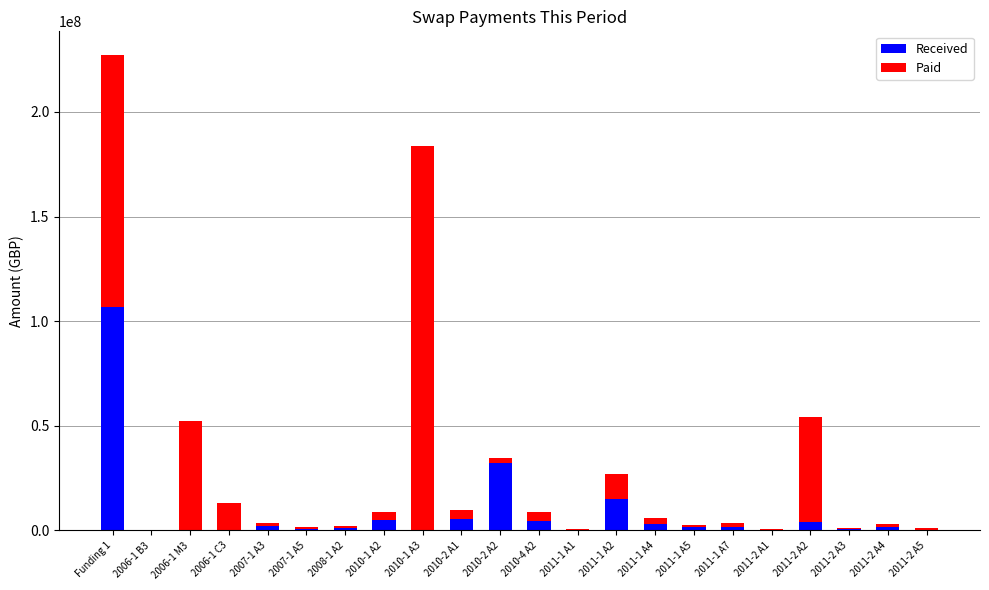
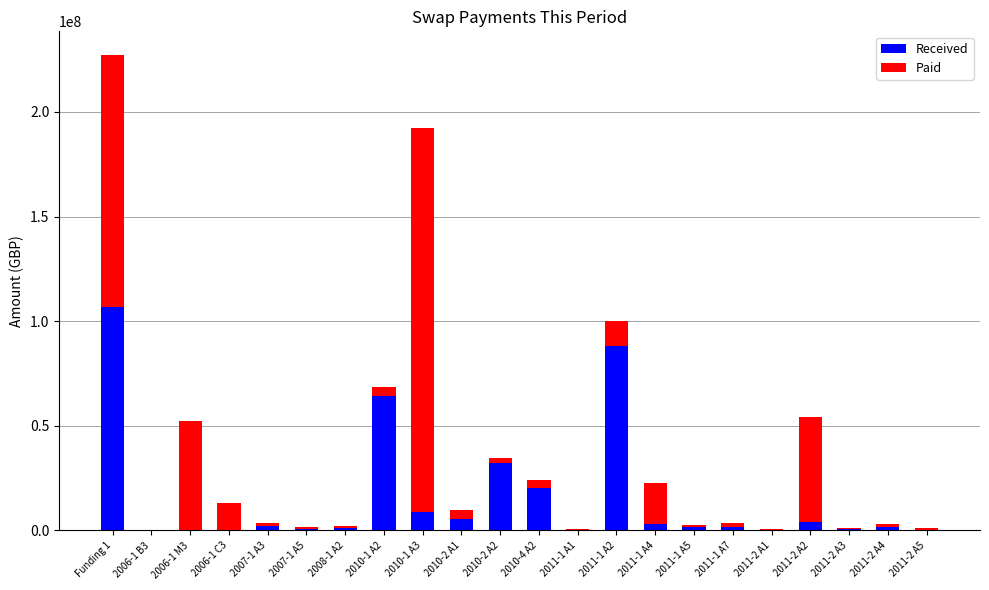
  {
    "Received": {
      "Funding 1": 107000000,
      "2007-1 A3": 2000000,
      "2008-1 A2": 1000000,
-     "2010-1 A2": 5000000,
-     "2010-1 A3": 0,
+     "2010-1 A2": 64000000,
+     "2010-1 A3": 9000000,
      "2010-2 A1": 5000000,
      "2010-2 A2": 32000000,
-     "2010-4 A2": 5000000,
-     "2011-1 A2": 15000000,
+     "2010-4 A2": 20000000,
+     "2011-1 A2": 88000000,
      "2011-1 A4": 3000000,
      "2011-1 A5": 1000000,
      "2011-1 A7": 2000000,
      "2011-2 A2": 4000000,
      "2011-2 A4": 2000000,
      "2011-2 A5": 0
    },
    "Paid": {
      "Funding 1": 120000000,
      "2006-1 M3": 52000000,
      "2006-1 C3": 13000000,
      "2007-1 A3": 1000000,
      "2010-1 A2": 4000000,
      "2010-1 A3": 184000000,
      "2010-2 A1": 4000000,
      "2010-2 A2": 3000000,
      "2010-4 A2": 4000000,
      "2011-1 A2": 12000000,
-     "2011-1 A4": 3000000,
+     "2011-1 A4": 19000000,
      "2011-1 A7": 2000000,
      "2011-2 A2": 50000000,
      "2011-2 A4": 1000000,
      "2011-2 A5": 1000000
    }
  }
